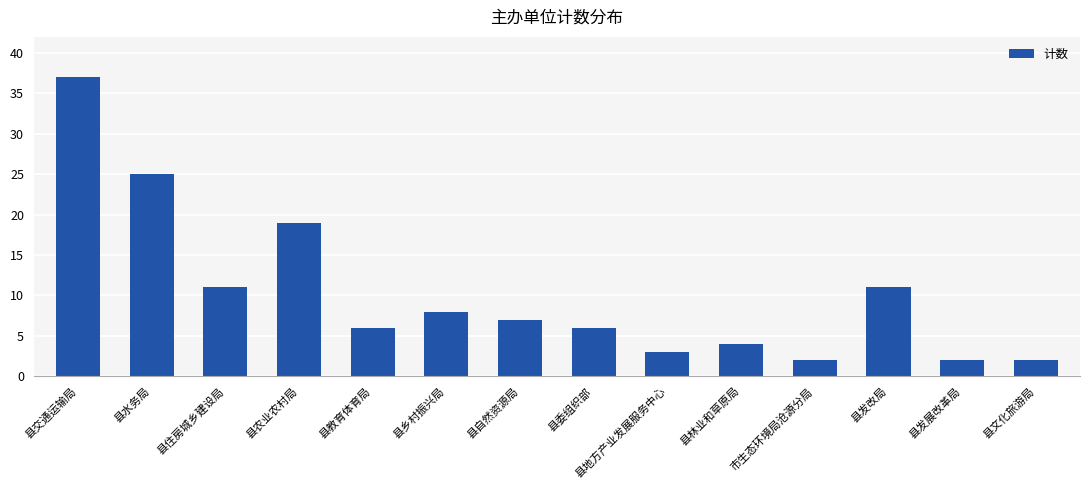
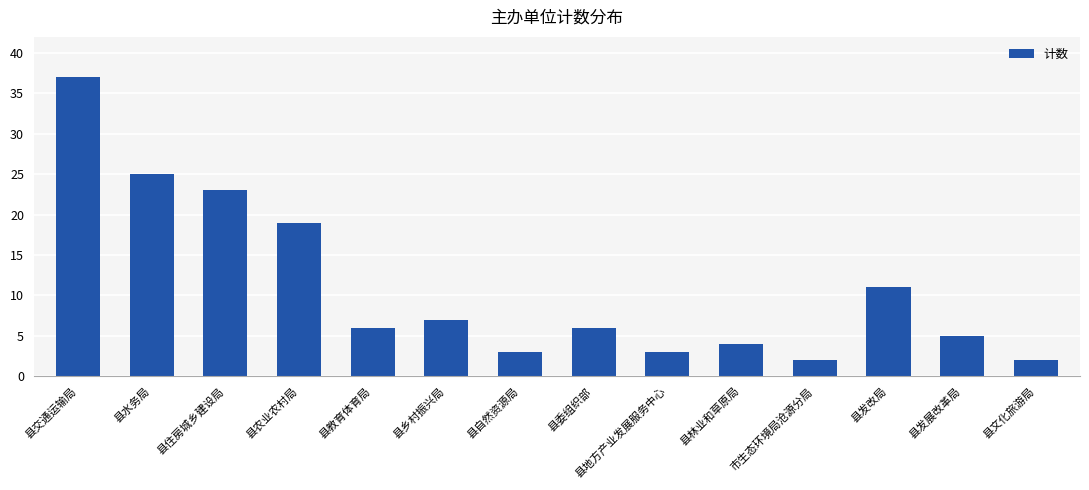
  {
    "县交通运输局": 37,
    "县水务局": 25,
-   "县住房城乡建设局": 11,
+   "县住房城乡建设局": 23,
    "县农业农村局": 19,
    "县教育体育局": 6,
-   "县乡村振兴局": 8,
-   "县自然资源局": 7,
+   "县乡村振兴局": 7,
+   "县自然资源局": 3,
    "县委组织部": 6,
    "县地方产业发展服务中心": 3,
    "县林业和草原局": 4,
    "市生态环境局沧源分局": 2,
    "县发改局": 11,
-   "县发展改革局": 2,
+   "县发展改革局": 5,
    "县文化旅游局": 2
  }
